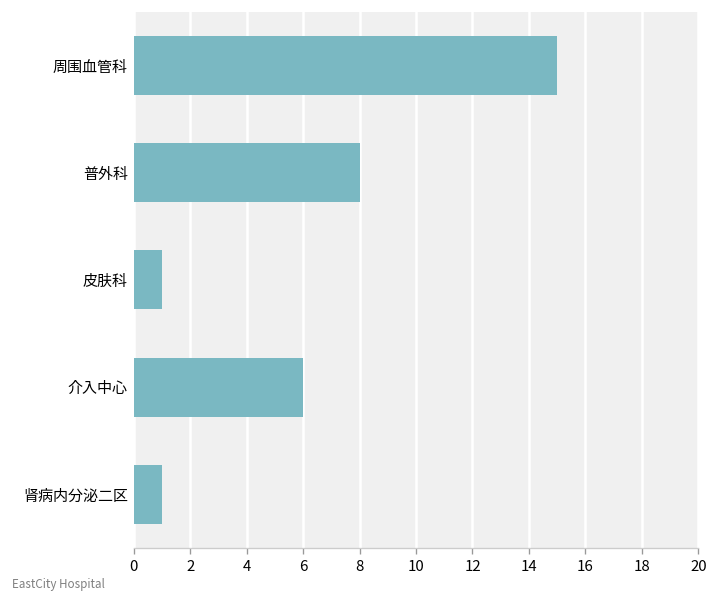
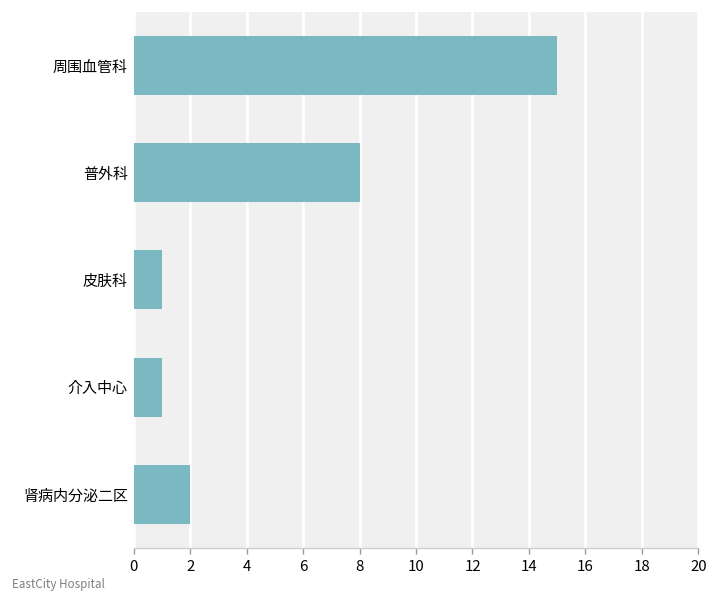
  {
    "周围血管科": 15,
    "普外科": 8,
    "皮肤科": 1,
-   "介入中心": 6,
-   "肾病内分泌二区": 1
+   "介入中心": 1,
+   "肾病内分泌二区": 2
  }
